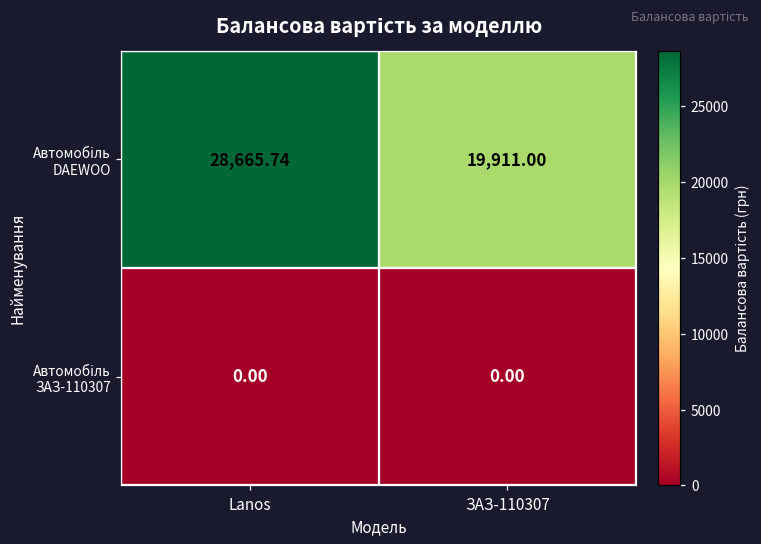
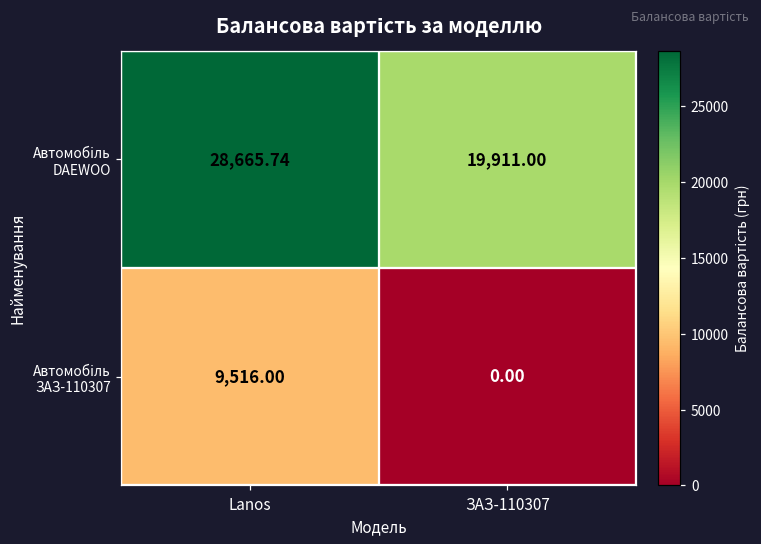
  {
    "Автомобіль DAEWOO": {
      "Lanos": "28,665.74",
      "ЗАЗ-110307": "19,911.00"
    },
    "Автомобіль ЗАЗ-110307": {
-     "Lanos": "0.00",
+     "Lanos": "9,516.00",
      "ЗАЗ-110307": "0.00"
    }
  }
